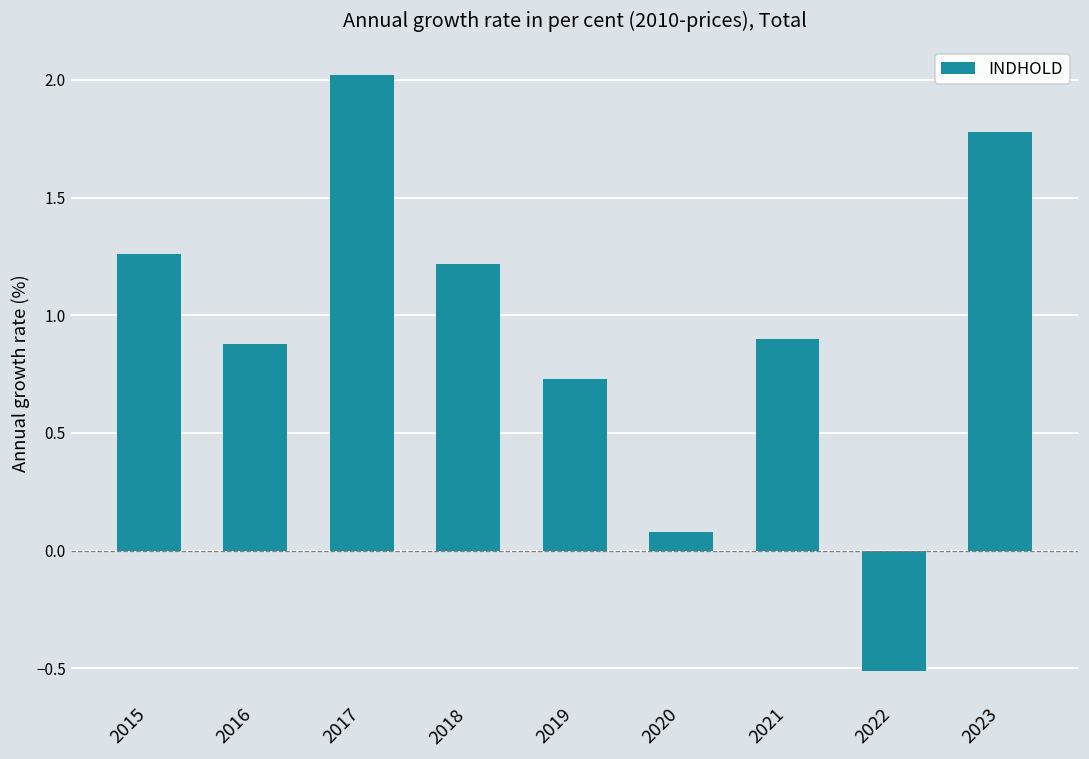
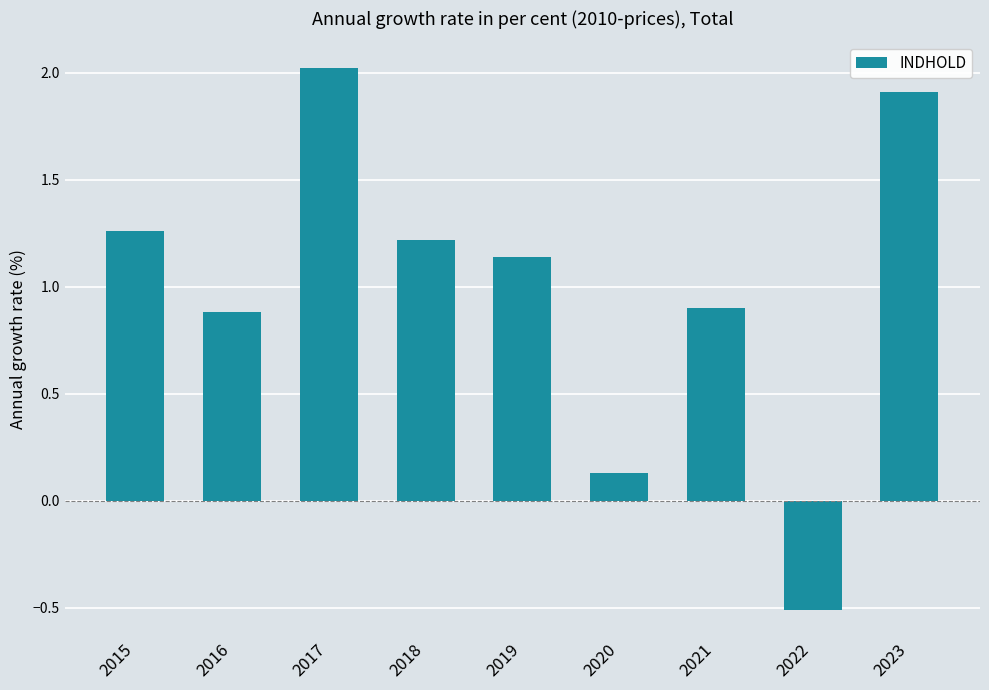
  {
    "2015": 1.26,
    "2016": 0.88,
    "2017": 2.02,
    "2018": 1.22,
-   "2019": 0.73,
-   "2020": 0.08,
+   "2019": 1.14,
+   "2020": 0.13,
    "2021": 0.90,
    "2022": -0.51,
-   "2023": 1.78
+   "2023": 1.91
  }
